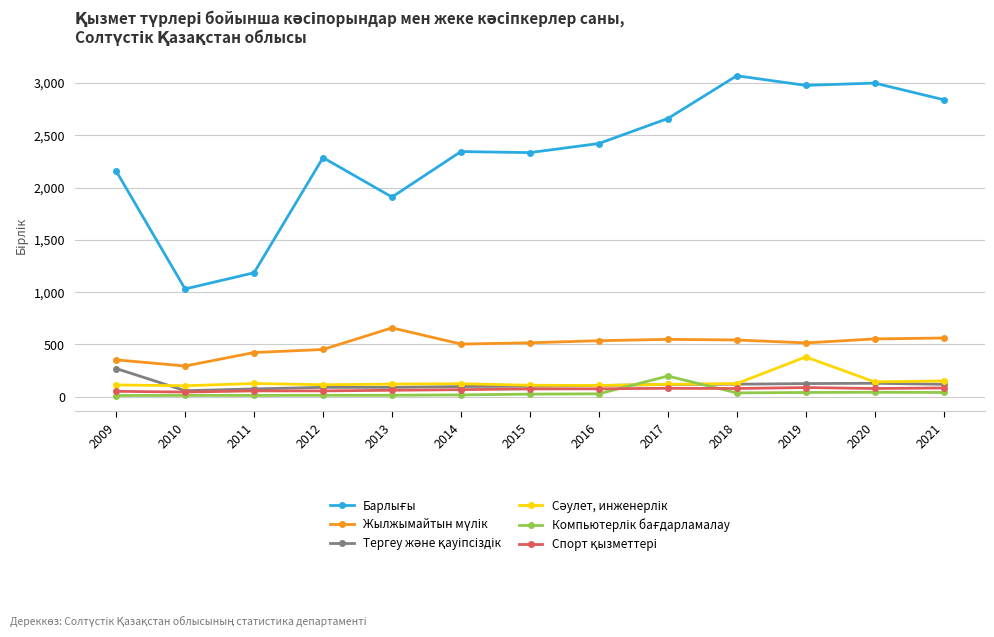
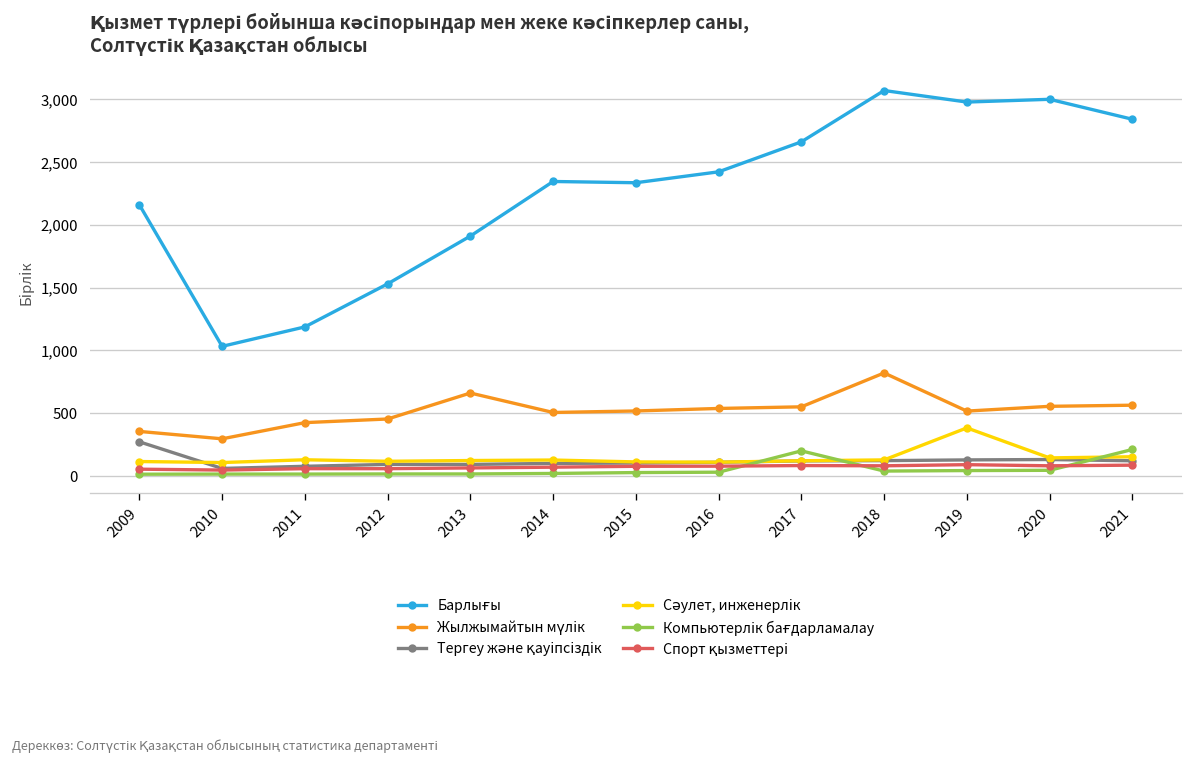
  {
    "Барлығы": {
      "2009": "2,160",
      "2010": "1,030",
      "2011": "1,190",
-     "2012": "2,290",
+     "2012": "1,530",
      "2013": "1,910",
      "2014": "2,350",
      "2015": "2,340",
      "2016": "2,420",
      "2017": "2,660",
      "2018": "3,070",
      "2019": "2,980",
      "2020": "3,000",
      "2021": "2,840"
    },
    "Жылжымайтын мүлік": {
      "2009": "350",
      "2010": "290",
      "2011": "420",
      "2012": "450",
      "2013": "660",
      "2014": "500",
      "2015": "520",
      "2016": "540",
      "2017": "550",
-     "2018": "540",
+     "2018": "820",
      "2019": "520",
      "2020": "550",
      "2021": "560"
    },
    "Тергеу және қауіпсіздік": {
      "2009": "270",
      "2012": "90",
      "2013": "90",
      "2014": "100",
      "2019": "130",
      "2021": "120"
    },
    "Сәулет, инженерлік": {
      "2009": "110",
      "2010": "110",
      "2011": "130",
      "2012": "120",
      "2013": "120",
      "2014": "130",
      "2019": "380",
      "2021": "150"
    },
    "Компьютерлік бағдарламалау": {
      "2009": "10",
      "2010": "10",
      "2011": "10",
      "2012": "10",
      "2013": "10",
      "2014": "20",
      "2015": "30",
      "2016": "30",
      "2017": "200",
      "2018": "40",
      "2019": "40",
      "2020": "40",
-     "2021": "40"
+     "2021": "210"
    },
    "Спорт қызметтері": {
      "2009": "50",
      "2012": "60",
      "2013": "60",
      "2014": "70",
      "2015": "80",
      "2016": "80",
      "2017": "80",
      "2018": "80",
      "2019": "90",
      "2020": "80",
      "2021": "80"
    }
  }
